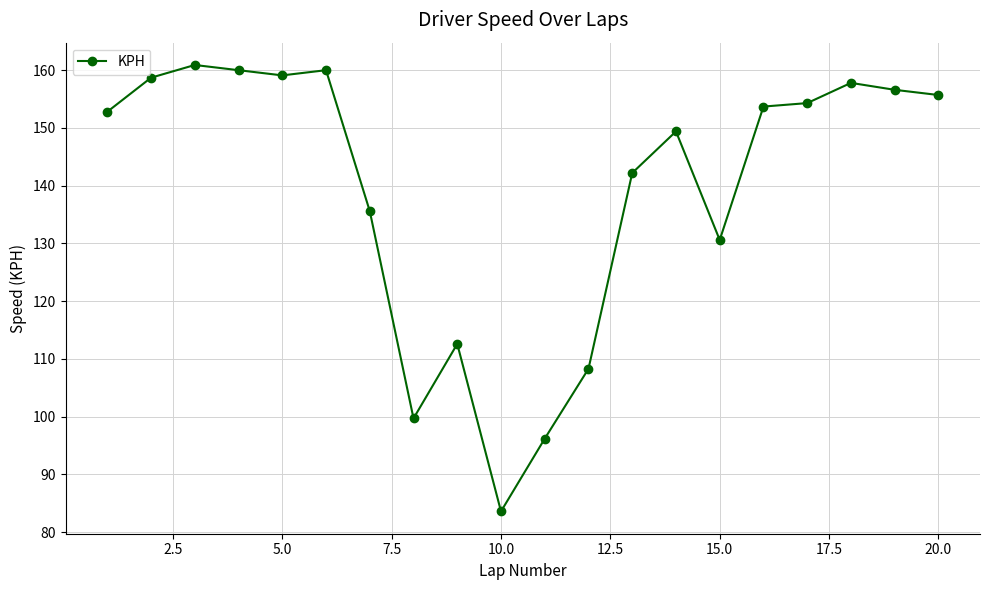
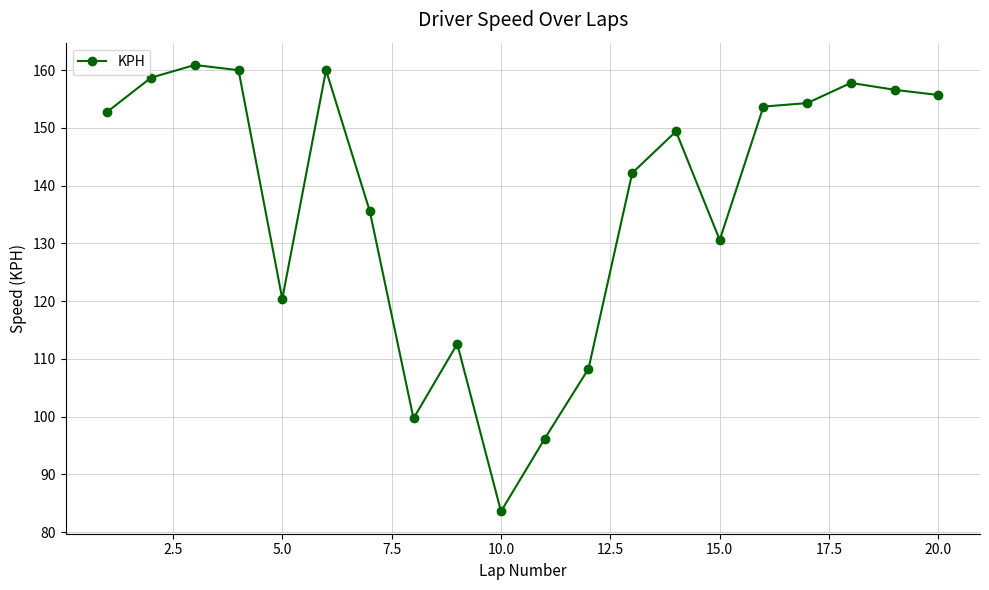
  {
-   "5.0": 159,
+   "5.0": 120,
    "10.0": 84,
    "15.0": 131,
    "20.0": 156
  }
